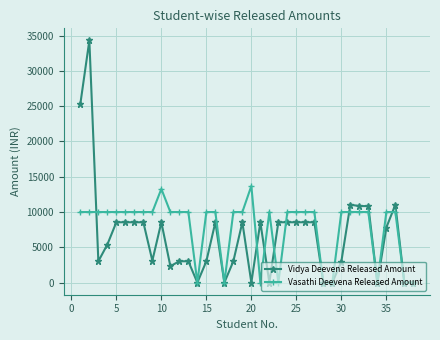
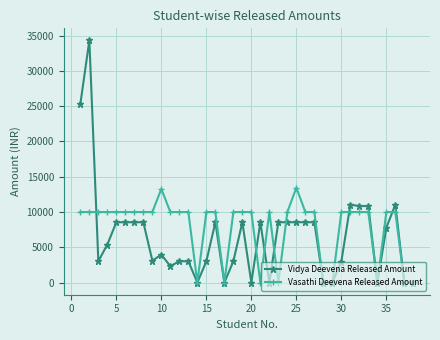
  {
    "Vidya Deevena Released Amount": {
      "5": 9000,
-     "10": 9000,
+     "10": 4000,
      "15": 3000,
      "20": 0,
      "25": 9000,
      "30": 3000,
      "35": 8000
    },
    "Vasathi Deevena Released Amount": {
      "5": 10000,
      "10": 13000,
      "15": 10000,
-     "20": 14000,
-     "25": 10000,
+     "20": 10000,
+     "25": 13000,
      "30": 10000,
      "35": 10000
    }
  }
